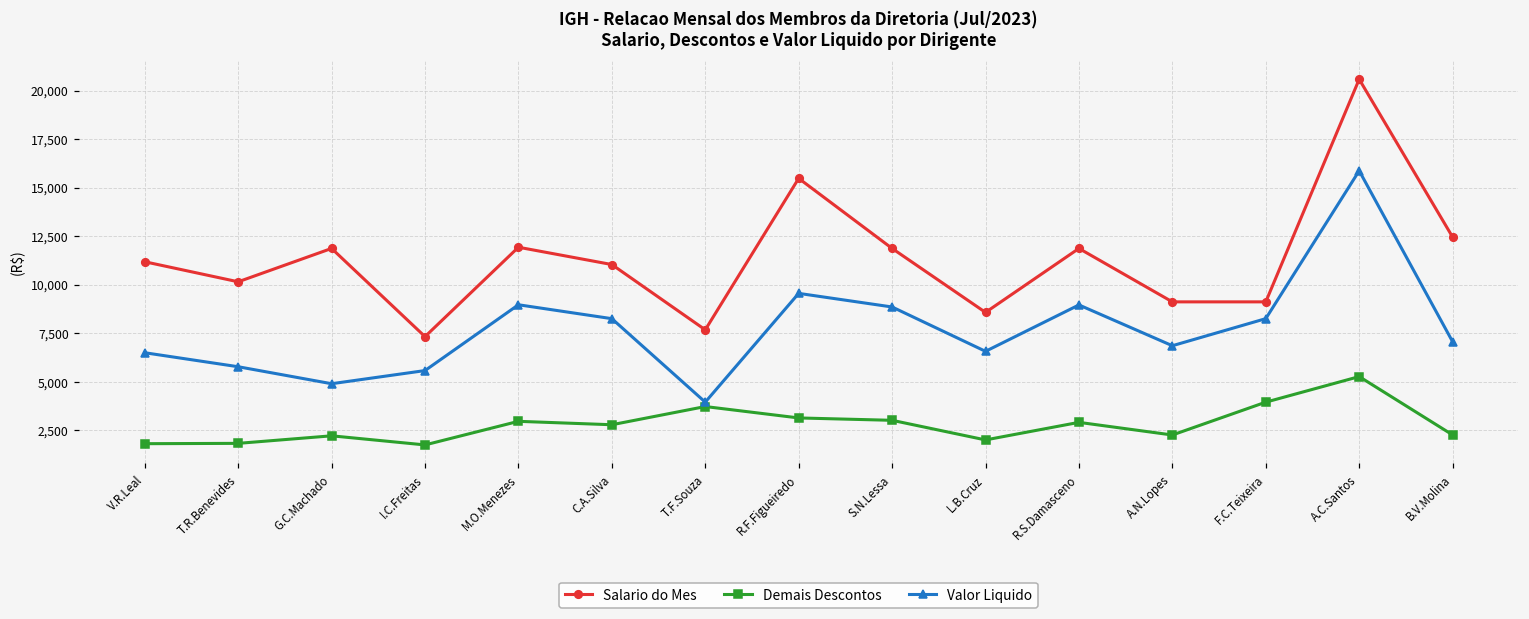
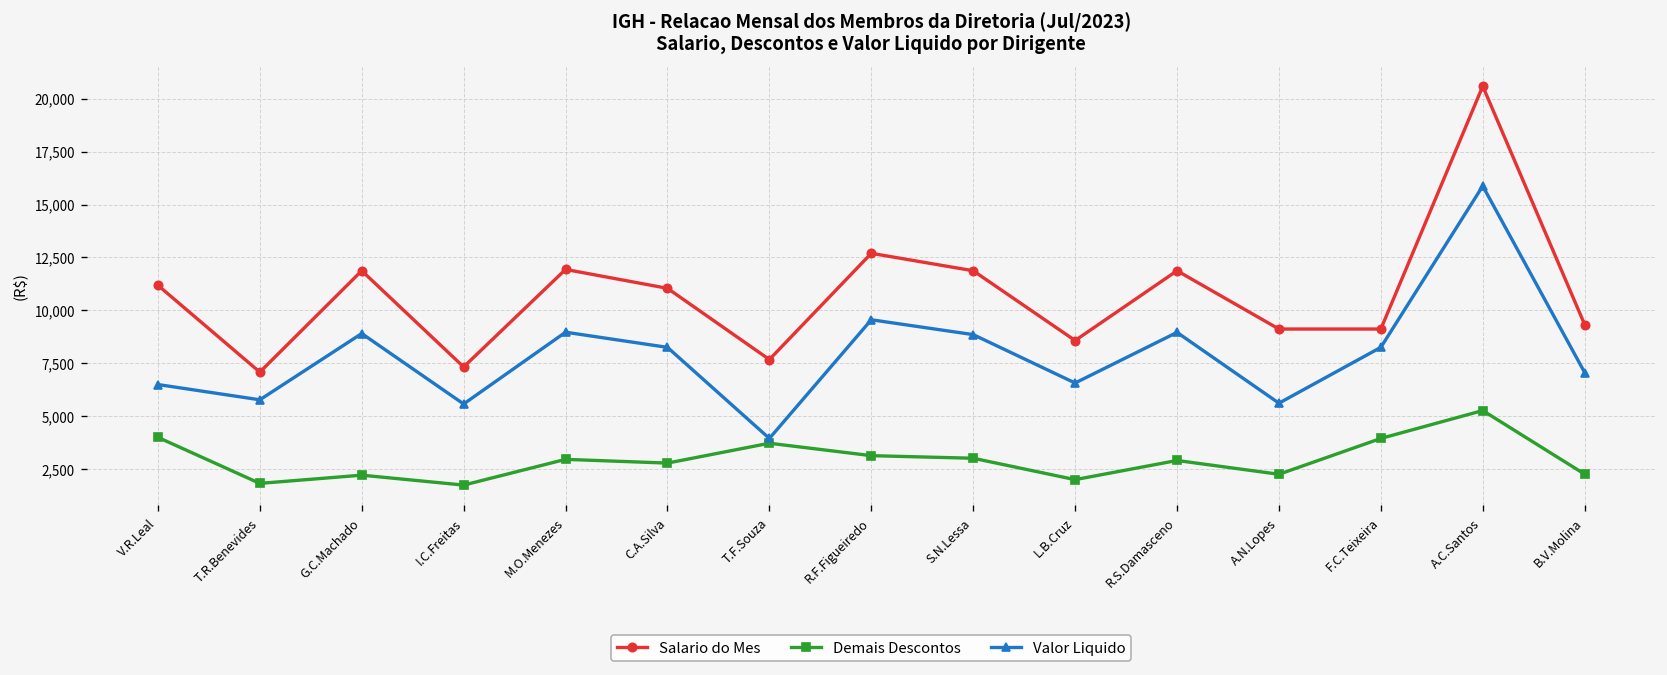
  {
    "Salario do Mes": {
      "V.R.Leal": "11,200",
-     "T.R.Benevides": "10,200",
+     "T.R.Benevides": "7,100",
      "G.C.Machado": "11,900",
      "I.C.Freitas": "7,300",
      "M.O.Menezes": "11,900",
      "C.A.Silva": "11,000",
      "T.F.Souza": "7,700",
-     "R.F.Figueiredo": "15,500",
+     "R.F.Figueiredo": "12,700",
      "S.N.Lessa": "11,900",
      "L.B.Cruz": "8,600",
      "R.S.Damasceno": "11,900",
      "A.N.Lopes": "9,100",
      "F.C.Teixeira": "9,100",
      "A.C.Santos": "20,600",
-     "B.V.Molina": "12,500"
+     "B.V.Molina": "9,300"
    },
    "Demais Descontos": {
-     "V.R.Leal": "1,800",
+     "V.R.Leal": "4,000",
      "T.R.Benevides": "1,800",
      "G.C.Machado": "2,200",
      "I.C.Freitas": "1,700",
      "M.O.Menezes": "3,000",
      "C.A.Silva": "2,800",
      "T.F.Souza": "3,700",
      "R.F.Figueiredo": "3,100",
      "S.N.Lessa": "3,000",
      "L.B.Cruz": "2,000",
      "R.S.Damasceno": "2,900",
      "A.N.Lopes": "2,300",
      "F.C.Teixeira": "4,000",
      "A.C.Santos": "5,300",
      "B.V.Molina": "2,300"
    },
    "Valor Liquido": {
      "V.R.Leal": "6,500",
      "T.R.Benevides": "5,800",
-     "G.C.Machado": "4,900",
+     "G.C.Machado": "8,900",
      "I.C.Freitas": "5,600",
      "M.O.Menezes": "9,000",
      "C.A.Silva": "8,300",
      "T.F.Souza": "4,000",
      "R.F.Figueiredo": "9,600",
      "S.N.Lessa": "8,900",
      "L.B.Cruz": "6,600",
      "R.S.Damasceno": "9,000",
-     "A.N.Lopes": "6,900",
+     "A.N.Lopes": "5,600",
      "F.C.Teixeira": "8,300",
      "A.C.Santos": "15,900",
      "B.V.Molina": "7,100"
    }
  }
